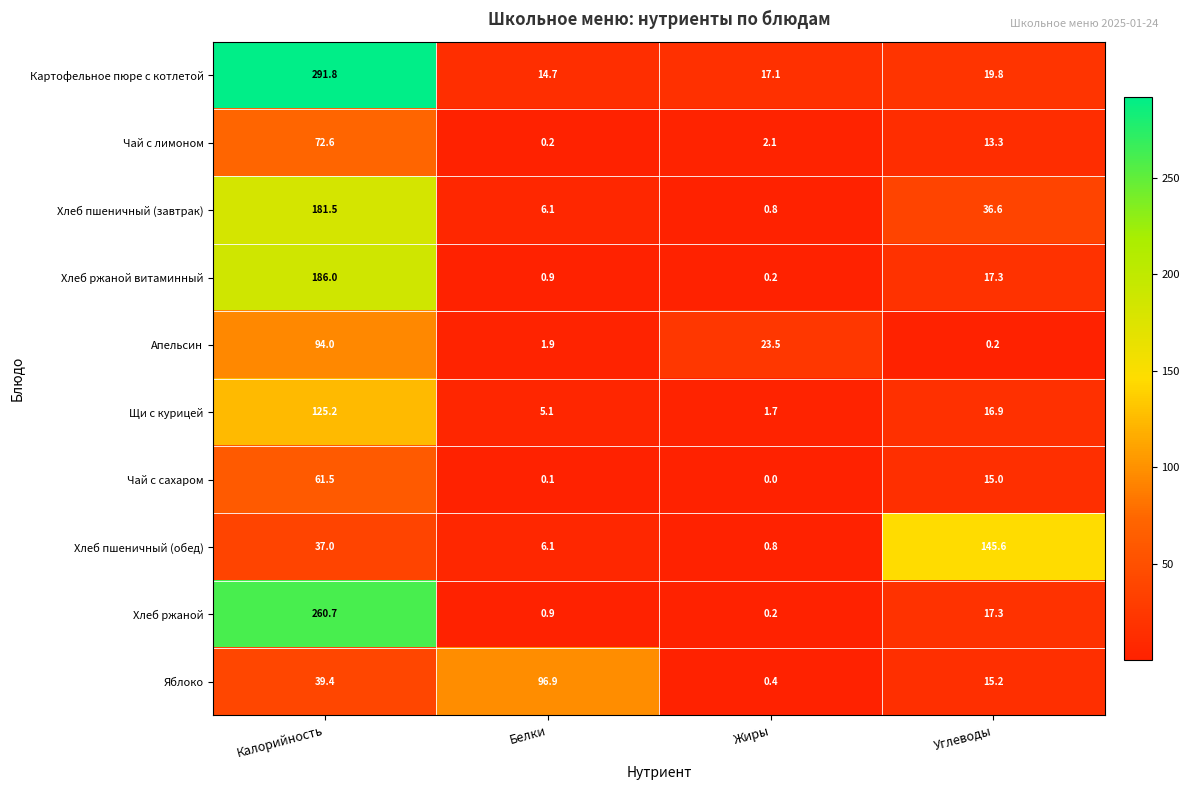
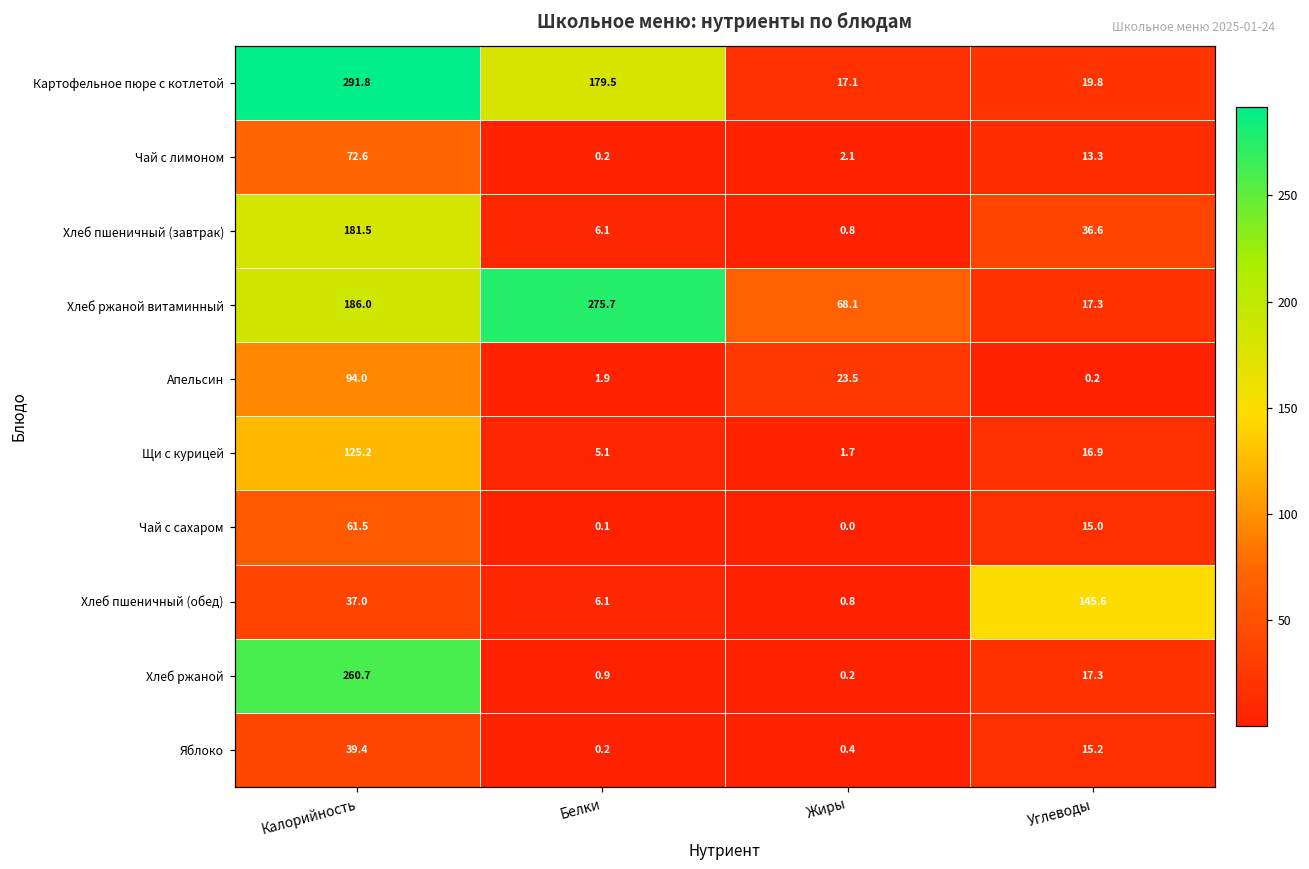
  {
    "Картофельное пюре с котлетой": {
      "Калорийность": 291.8,
-     "Белки": 14.7,
+     "Белки": 179.5,
      "Жиры": 17.1,
      "Углеводы": 19.8
    },
    "Чай с лимоном": {
      "Калорийность": 72.6,
      "Белки": 0.2,
      "Жиры": 2.1,
      "Углеводы": 13.3
    },
    "Хлеб пшеничный (завтрак)": {
      "Калорийность": 181.5,
      "Белки": 6.1,
      "Жиры": 0.8,
      "Углеводы": 36.6
    },
    "Хлеб ржаной витаминный": {
      "Калорийность": 186.0,
-     "Белки": 0.9,
-     "Жиры": 0.2,
+     "Белки": 275.7,
+     "Жиры": 68.1,
      "Углеводы": 17.3
    },
    "Апельсин": {
      "Калорийность": 94.0,
      "Белки": 1.9,
      "Жиры": 23.5,
      "Углеводы": 0.2
    },
    "Щи с курицей": {
      "Калорийность": 125.2,
      "Белки": 5.1,
      "Жиры": 1.7,
      "Углеводы": 16.9
    },
    "Чай с сахаром": {
      "Калорийность": 61.5,
      "Белки": 0.1,
      "Жиры": 0.0,
      "Углеводы": 15.0
    },
    "Хлеб пшеничный (обед)": {
      "Калорийность": 37.0,
      "Белки": 6.1,
      "Жиры": 0.8,
      "Углеводы": 145.6
    },
    "Хлеб ржаной": {
      "Калорийность": 260.7,
      "Белки": 0.9,
      "Жиры": 0.2,
      "Углеводы": 17.3
    },
    "Яблоко": {
      "Калорийность": 39.4,
-     "Белки": 96.9,
+     "Белки": 0.2,
      "Жиры": 0.4,
      "Углеводы": 15.2
    }
  }
